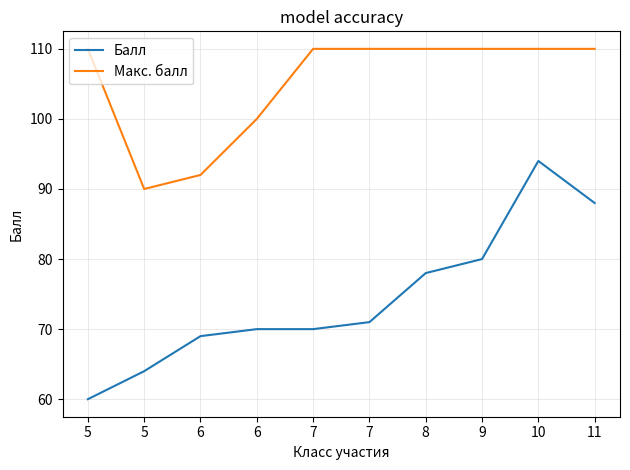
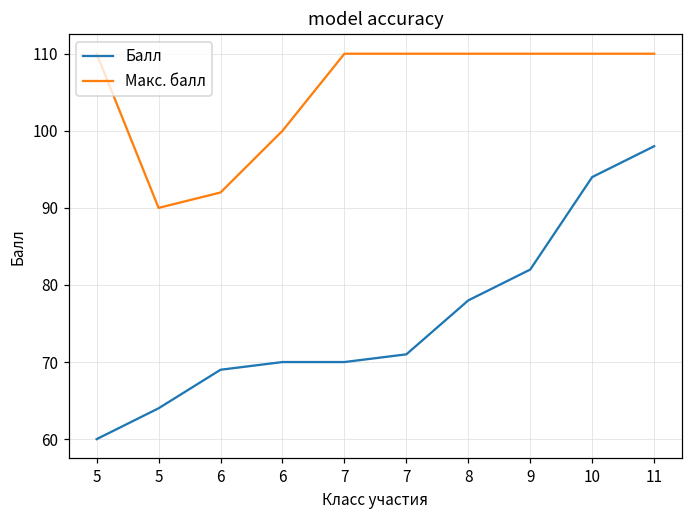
  {
    "Балл": {
      "8": 78,
-     "9": 80,
+     "9": 82,
      "10": 94,
-     "11": 88
+     "11": 98
    },
    "Макс. балл": {
      "8": 110,
      "9": 110,
      "10": 110,
      "11": 110
    }
  }
